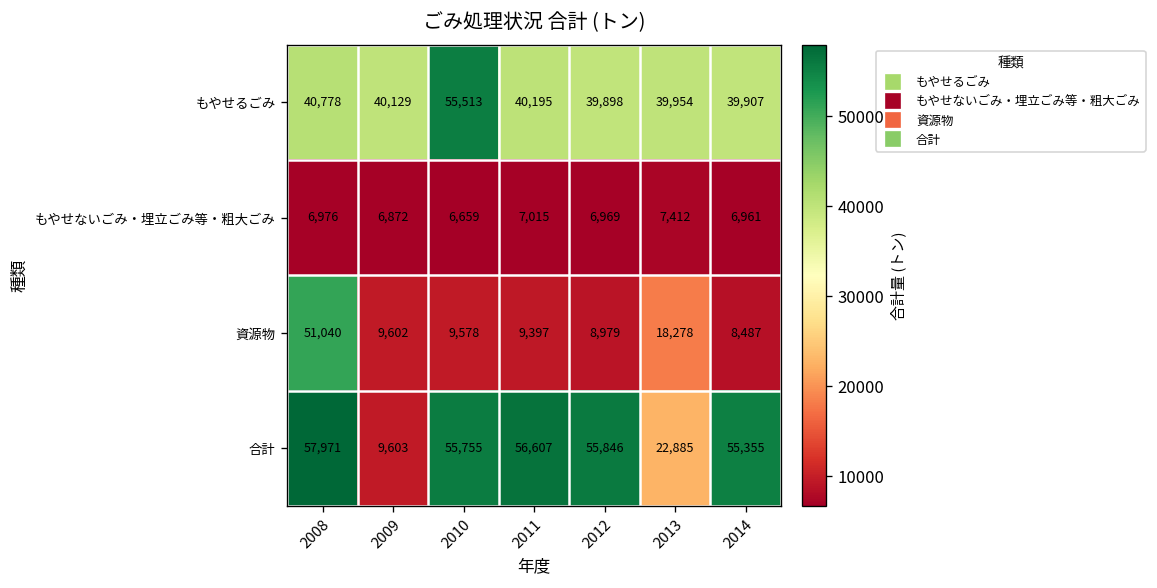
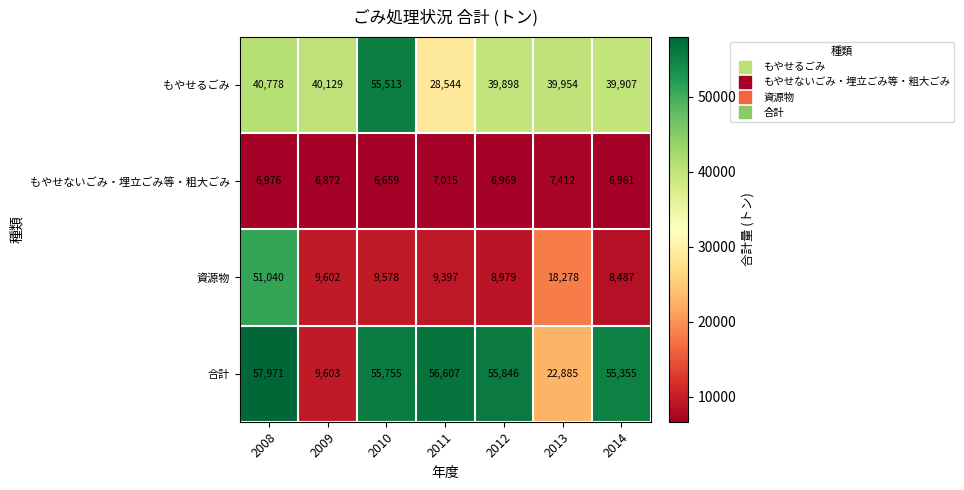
  {
    "もやせるごみ": {
      "2008": "40,778",
      "2009": "40,129",
      "2010": "55,513",
-     "2011": "40,195",
+     "2011": "28,544",
      "2012": "39,898",
      "2013": "39,954",
      "2014": "39,907"
    },
    "もやせないごみ・埋立ごみ等・粗大ごみ": {
      "2008": "6,976",
      "2009": "6,872",
      "2010": "6,659",
      "2011": "7,015",
      "2012": "6,969",
      "2013": "7,412",
      "2014": "6,961"
    },
    "資源物": {
      "2008": "51,040",
      "2009": "9,602",
      "2010": "9,578",
      "2011": "9,397",
      "2012": "8,979",
      "2013": "18,278",
      "2014": "8,487"
    },
    "合計": {
      "2008": "57,971",
      "2009": "9,603",
      "2010": "55,755",
      "2011": "56,607",
      "2012": "55,846",
      "2013": "22,885",
      "2014": "55,355"
    }
  }
